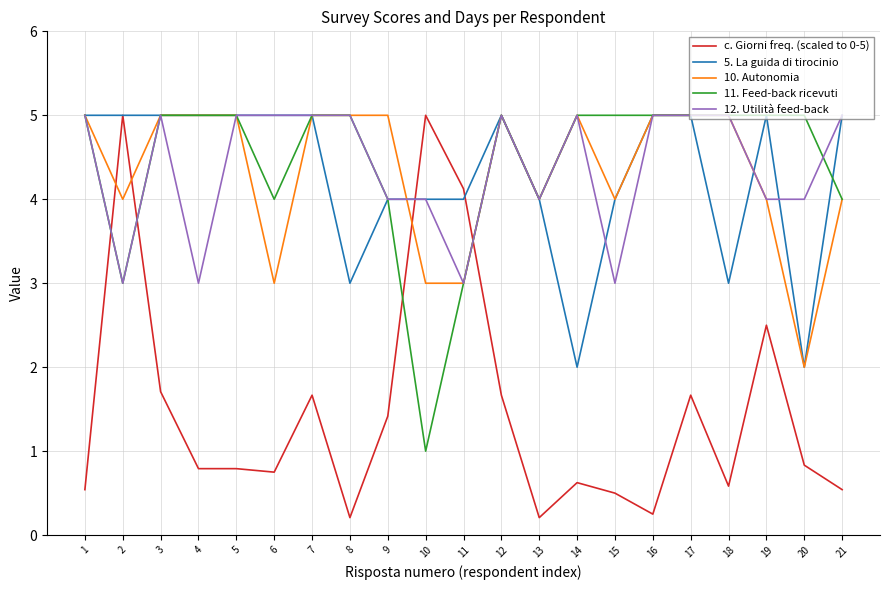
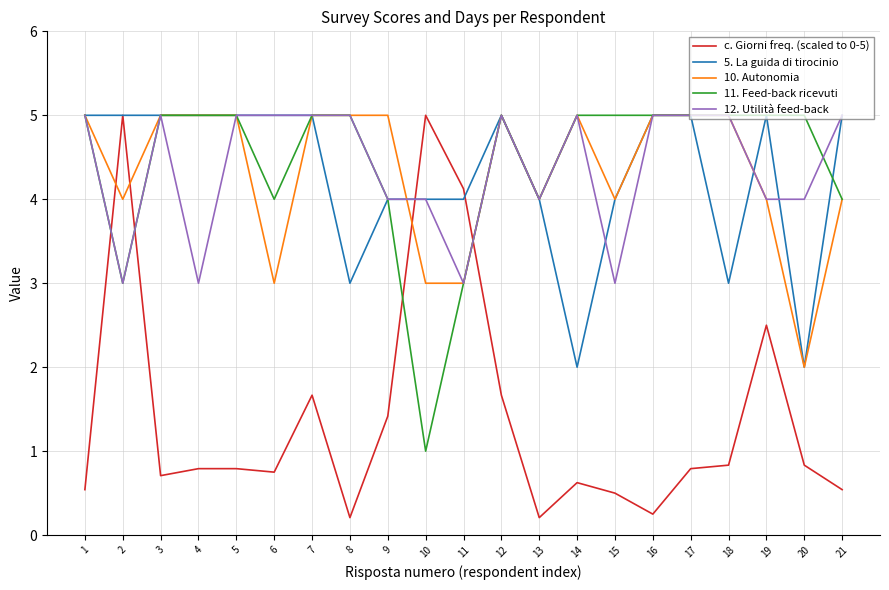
  {
    "c. Giorni freq. (scaled to 0-5)": {
      "1": 0.5,
-     "3": 1.7,
+     "3": 0.7,
      "4": 0.8,
      "5": 0.8,
      "6": 0.8,
      "7": 1.7,
      "8": 0.2,
      "9": 1.4,
      "10": 5.0,
      "11": 4.1,
      "12": 1.7,
      "13": 0.2,
      "14": 0.6,
      "15": 0.5,
      "16": 0.3,
-     "17": 1.7,
-     "18": 0.6,
+     "17": 0.8,
+     "18": 0.8,
      "19": 2.5,
      "20": 0.8,
      "21": 0.5
    },
    "5. La guida di tirocinio": {
      "8": 3.0,
      "11": 4.0,
      "14": 2.0,
      "18": 3.0
    },
    "10. Autonomia": {
      "2": 4.0,
      "6": 3.0,
      "9": 5.0,
      "10": 3.0
    },
    "11. Feed-back ricevuti": {
      "6": 4.0,
      "10": 1.0,
      "15": 5.0
    },
    "12. Utilità feed-back": {
      "4": 3.0,
      "15": 3.0,
      "20": 4.0
    }
  }
